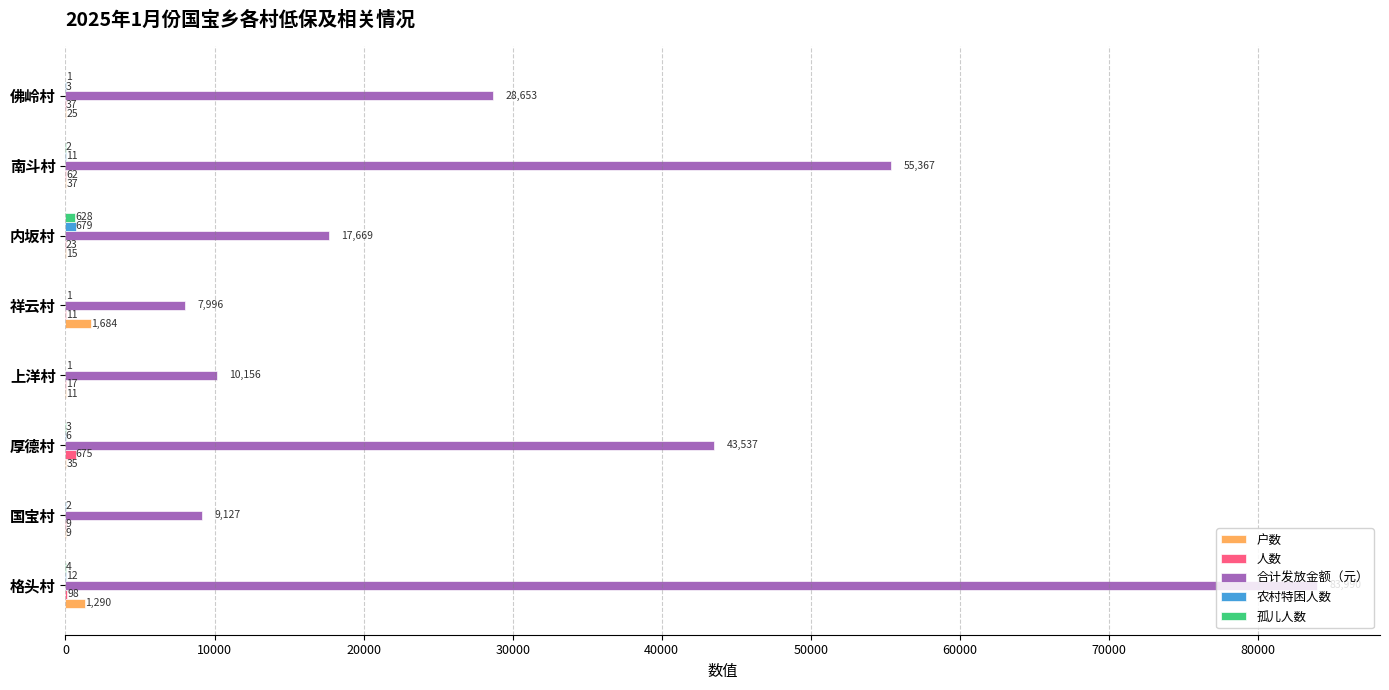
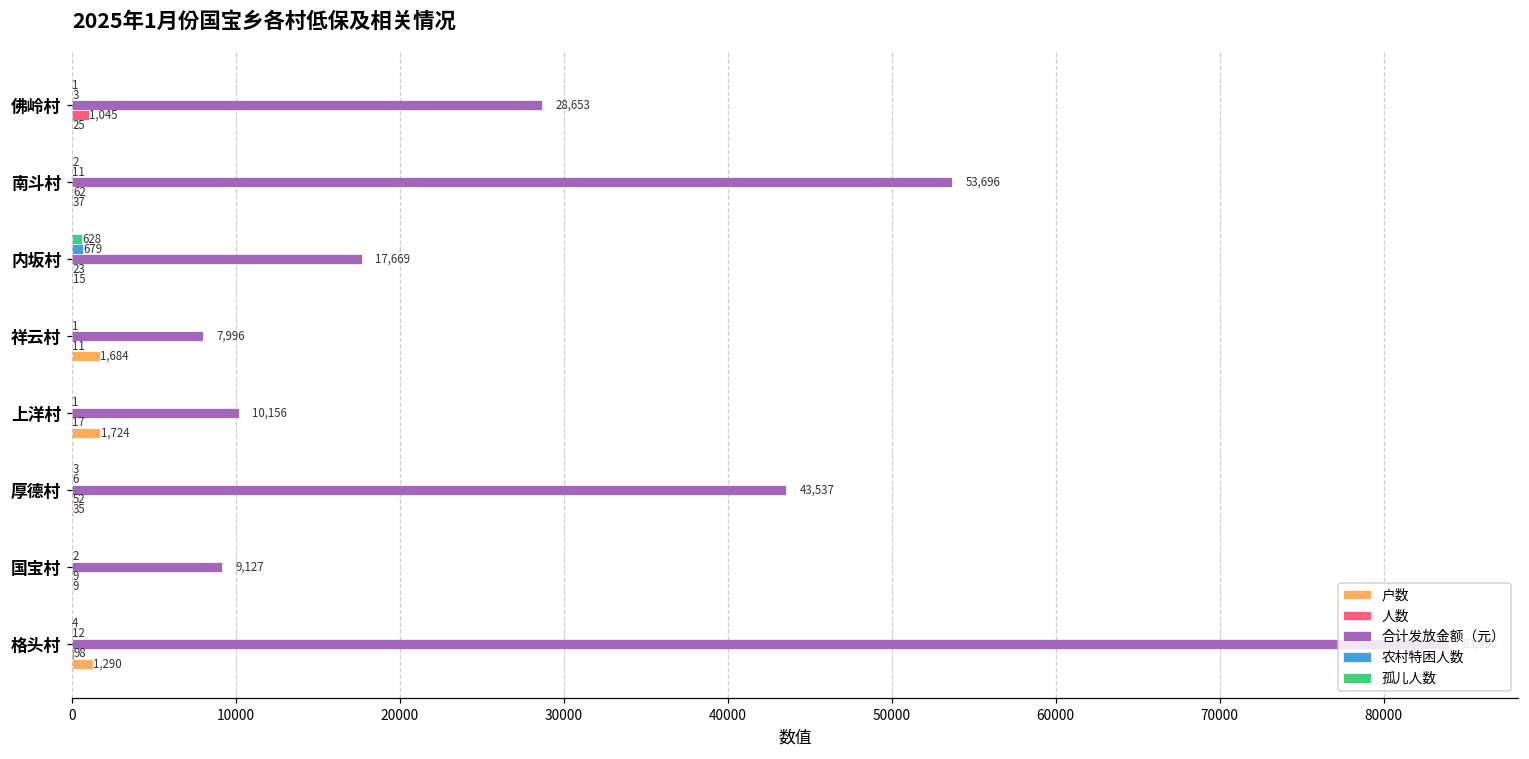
  {
    "户数": {
      "佛岭村": "25",
      "南斗村": "37",
      "内坂村": "15",
      "祥云村": "1,684",
-     "上洋村": "11",
+     "上洋村": "1,724",
      "厚德村": "35",
      "国宝村": "9",
      "格头村": "1,290"
    },
    "人数": {
-     "佛岭村": "37",
+     "佛岭村": "1,045",
      "南斗村": "62",
      "内坂村": "23",
      "祥云村": "11",
      "上洋村": "17",
-     "厚德村": "675",
+     "厚德村": "52",
      "国宝村": "9",
      "格头村": "98"
    },
    "合计发放金额（元）": {
      "佛岭村": "28,653",
-     "南斗村": "55,367",
+     "南斗村": "53,696",
      "内坂村": "17,669",
      "祥云村": "7,996",
      "上洋村": "10,156",
      "厚德村": "43,537",
      "国宝村": "9,127"
    },
    "农村特困人数": {
      "佛岭村": "3",
      "南斗村": "11",
      "内坂村": "679",
      "祥云村": "1",
      "上洋村": "1",
      "厚德村": "6",
      "国宝村": "2",
      "格头村": "12"
    },
    "孤儿人数": {
      "佛岭村": "1",
      "南斗村": "2",
      "内坂村": "628",
      "厚德村": "3",
      "格头村": "4"
    }
  }
